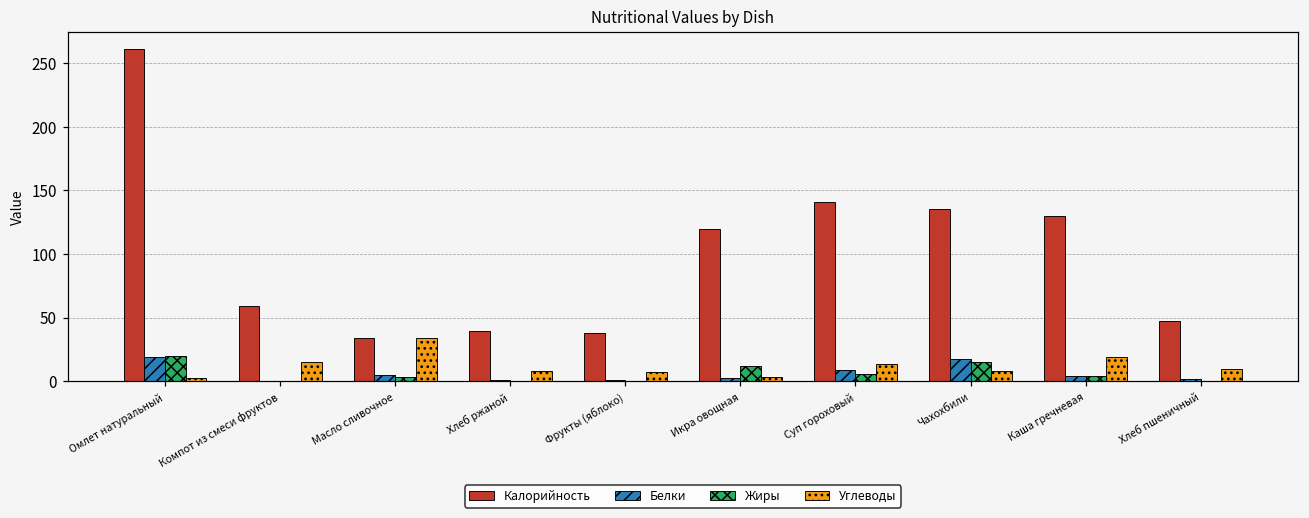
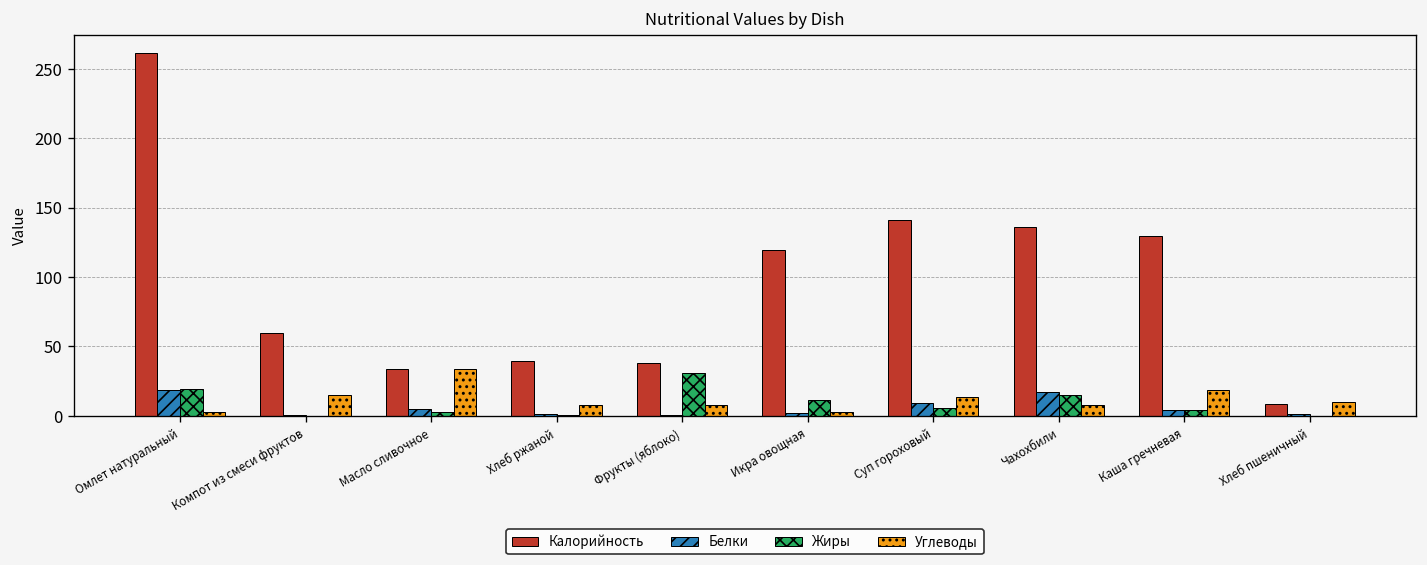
  {
    "Калорийность": {
      "Омлет натуральный": 261,
      "Компот из смеси фруктов": 59,
      "Масло сливочное": 34,
      "Хлеб ржаной": 40,
      "Фрукты (яблоко)": 38,
      "Икра овощная": 119,
      "Суп гороховый": 141,
      "Чахохбили": 136,
      "Каша гречневая": 130,
-     "Хлеб пшеничный": 47
+     "Хлеб пшеничный": 8
    },
    "Белки": {
      "Омлет натуральный": 19,
      "Масло сливочное": 5,
      "Икра овощная": 2,
      "Суп гороховый": 9,
      "Чахохбили": 17,
      "Каша гречневая": 4
    },
    "Жиры": {
      "Омлет натуральный": 20,
      "Компот из смеси фруктов": 0,
      "Масло сливочное": 3,
-     "Фрукты (яблоко)": 0,
+     "Фрукты (яблоко)": 31,
      "Икра овощная": 12,
      "Суп гороховый": 6,
      "Чахохбили": 15,
      "Каша гречневая": 4
    },
    "Углеводы": {
      "Омлет натуральный": 3,
      "Компот из смеси фруктов": 15,
      "Масло сливочное": 34,
      "Хлеб ржаной": 8,
      "Фрукты (яблоко)": 8,
      "Икра овощная": 3,
      "Суп гороховый": 14,
      "Чахохбили": 8,
      "Каша гречневая": 19,
      "Хлеб пшеничный": 10
    }
  }
